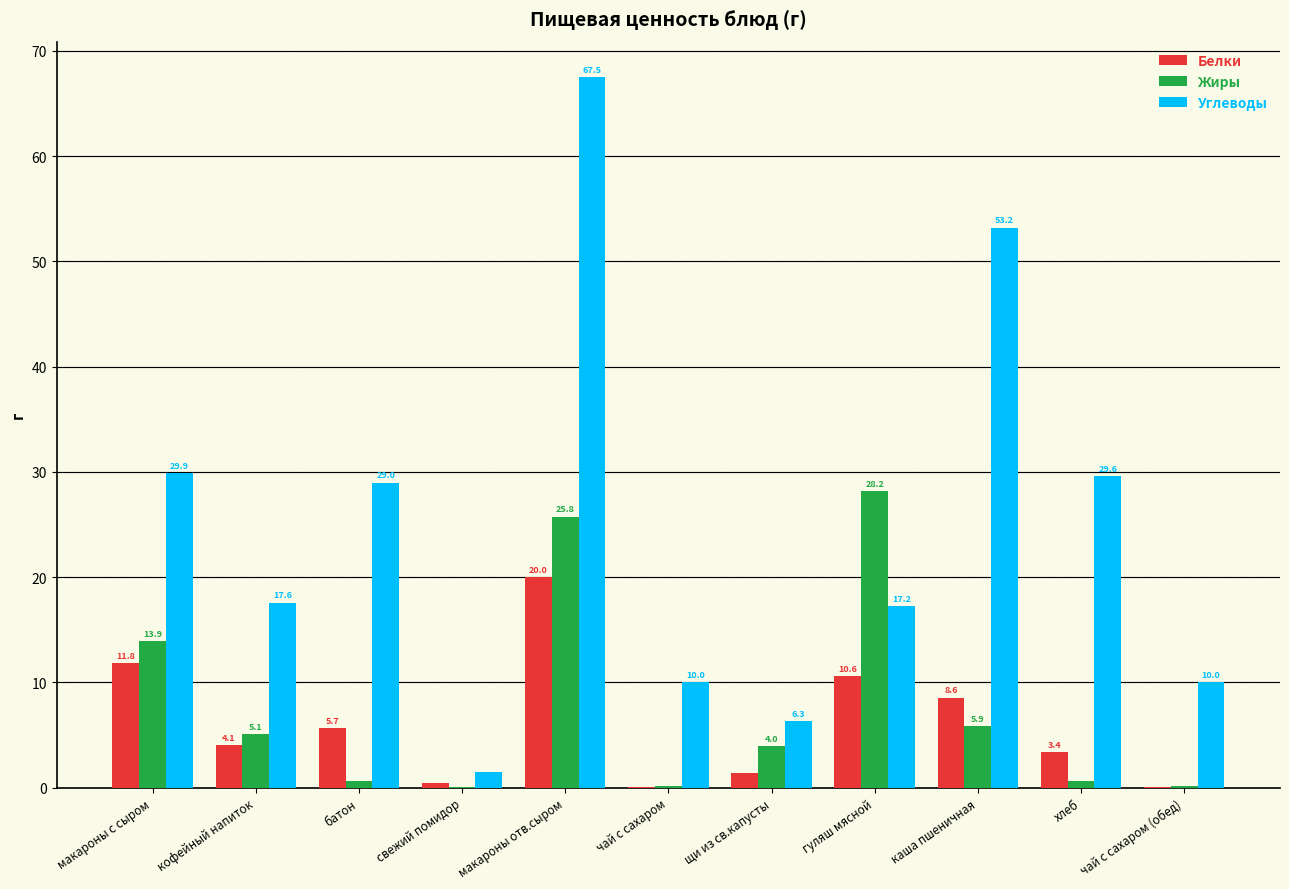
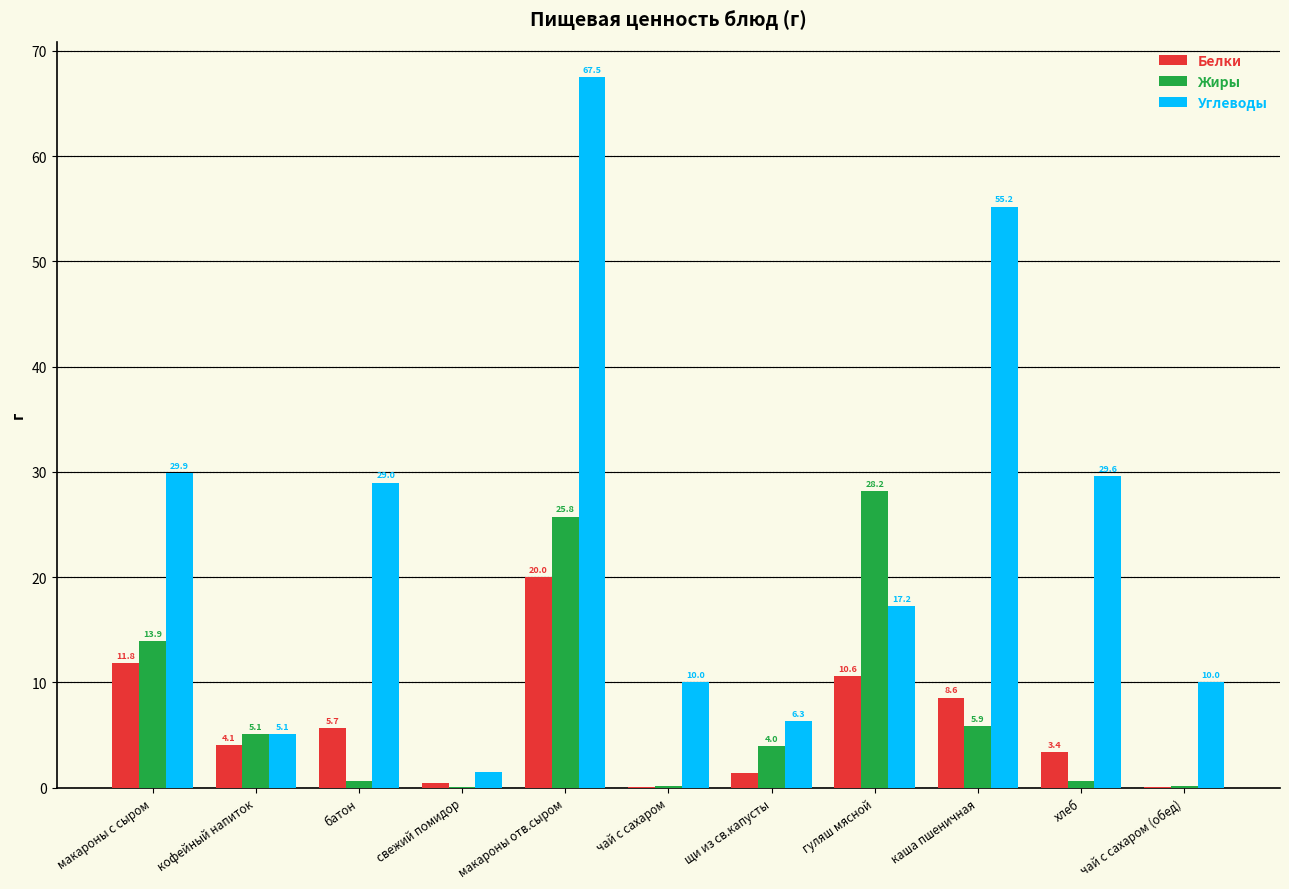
  {
    "Белки": {
      "макароны с сыром": 11.8,
      "кофейный напиток": 4.1,
      "батон": 5.7,
      "макароны отв.сыром": 20.0,
      "гуляш мясной": 10.6,
      "каша пшеничная": 8.6,
      "хлеб": 3.4
    },
    "Жиры": {
      "макароны с сыром": 13.9,
      "кофейный напиток": 5.1,
      "макароны отв.сыром": 25.8,
      "щи из св.капусты": 4.0,
      "гуляш мясной": 28.2,
      "каша пшеничная": 5.9
    },
    "Углеводы": {
      "макароны с сыром": 29.9,
-     "кофейный напиток": 17.6,
+     "кофейный напиток": 5.1,
      "батон": 29.0,
      "макароны отв.сыром": 67.5,
      "чай с сахаром": 10.0,
      "щи из св.капусты": 6.3,
      "гуляш мясной": 17.2,
-     "каша пшеничная": 53.2,
+     "каша пшеничная": 55.2,
      "хлеб": 29.6,
      "чай с сахаром (обед)": 10.0
    }
  }
